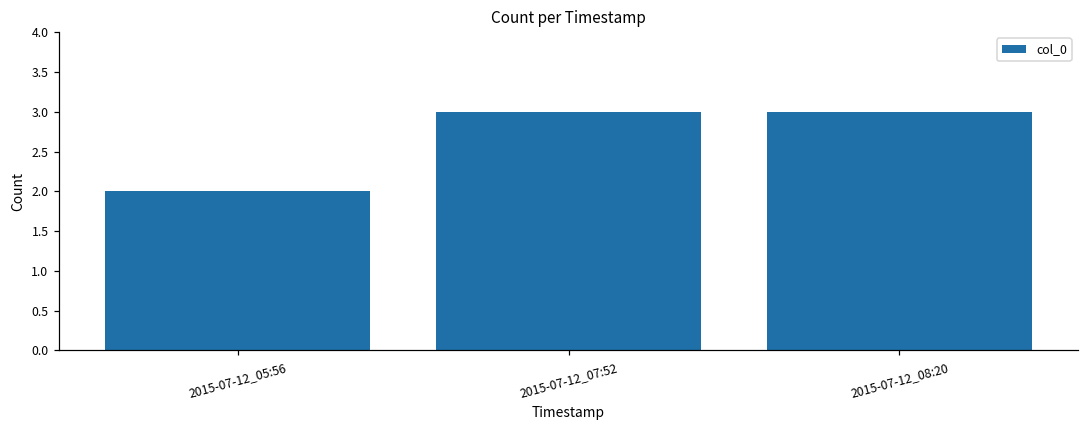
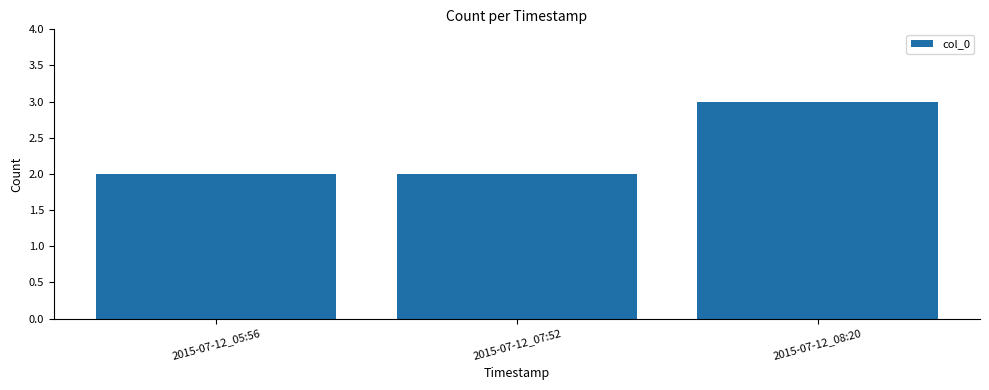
  {
    "2015-07-12_05:56": 2,
-   "2015-07-12_07:52": 3,
+   "2015-07-12_07:52": 2,
    "2015-07-12_08:20": 3
  }
